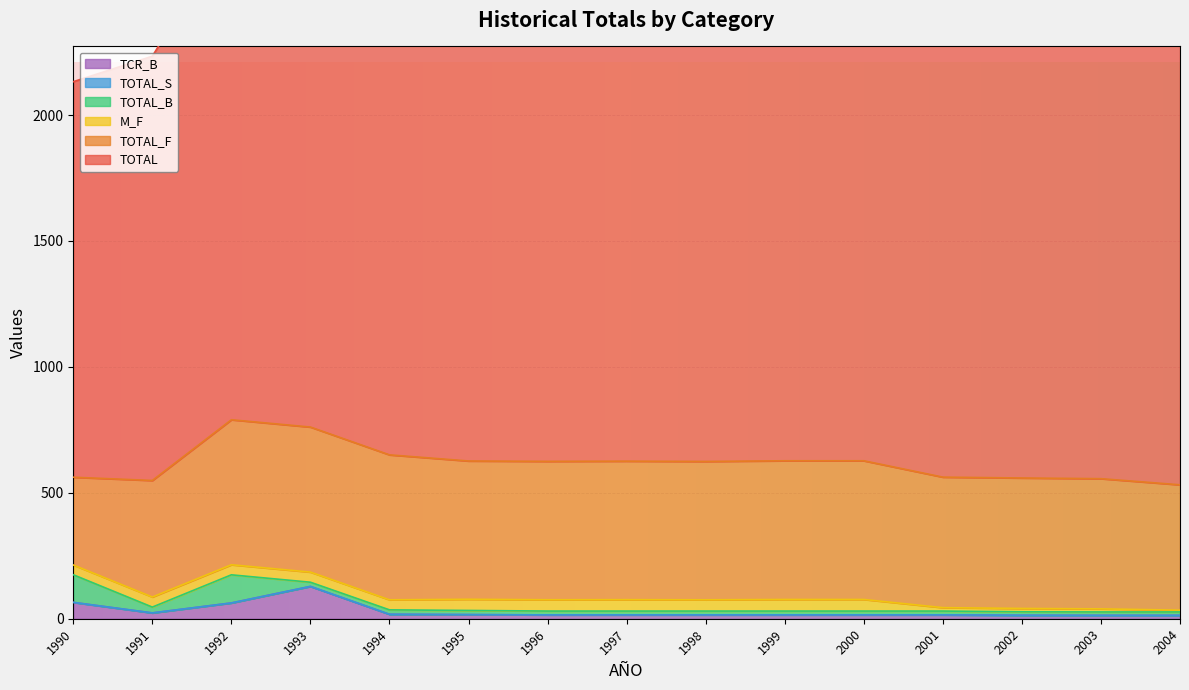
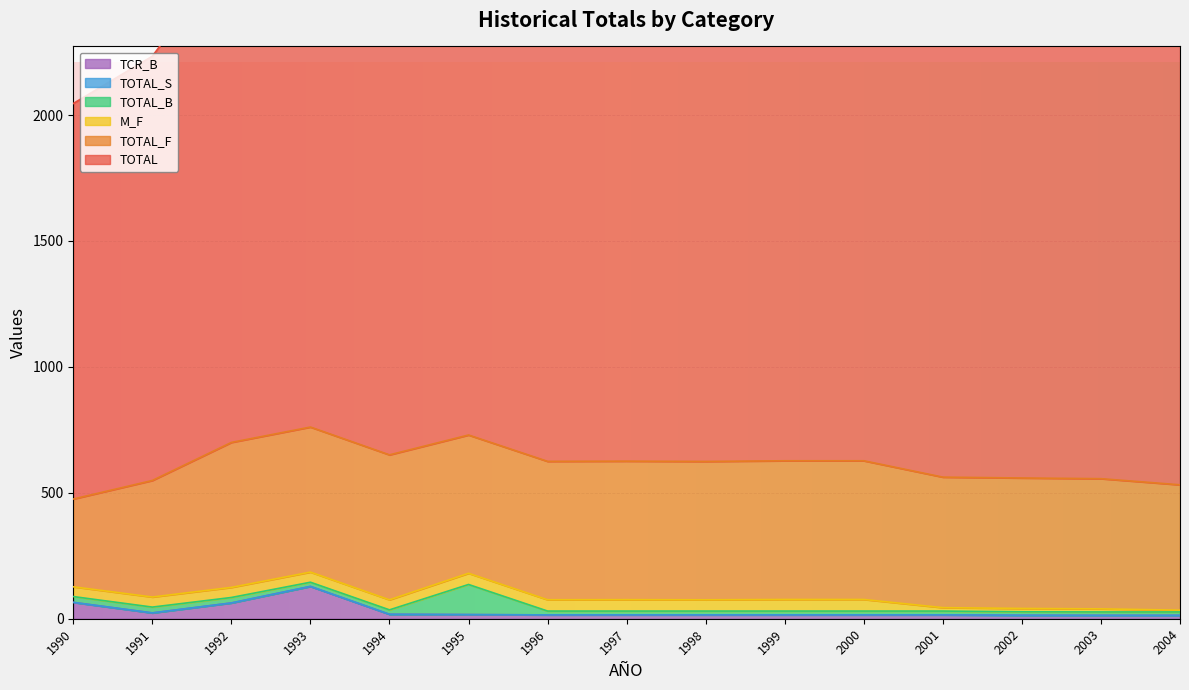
  {
    "TOTAL_S": {
      "1990": 60,
      "1991": 20,
      "1992": 60,
      "1993": 130,
      "1994": 20,
      "1995": 20,
      "1996": 20,
      "1997": 20,
      "1998": 20,
      "1999": 20,
      "2000": 20,
      "2001": 20,
      "2002": 10,
      "2003": 10,
      "2004": 10
    },
    "TOTAL_B": {
-     "1990": 110,
+     "1990": 20,
      "1991": 20,
-     "1992": 110,
+     "1992": 20,
      "1993": 20,
      "1994": 20,
-     "1995": 20,
+     "1995": 120,
      "1996": 20,
      "1997": 20,
      "1998": 20,
      "1999": 20,
      "2000": 20,
      "2001": 20,
      "2002": 10,
      "2003": 10
    },
    "M_F": {
      "1990": 40,
      "1991": 40,
      "1992": 40,
      "1993": 40,
      "1994": 40,
      "1995": 40,
      "1996": 40,
      "1997": 50,
      "1998": 40,
      "1999": 50,
      "2000": 50,
      "2001": 10,
      "2002": 10,
      "2003": 10
    }
  }
